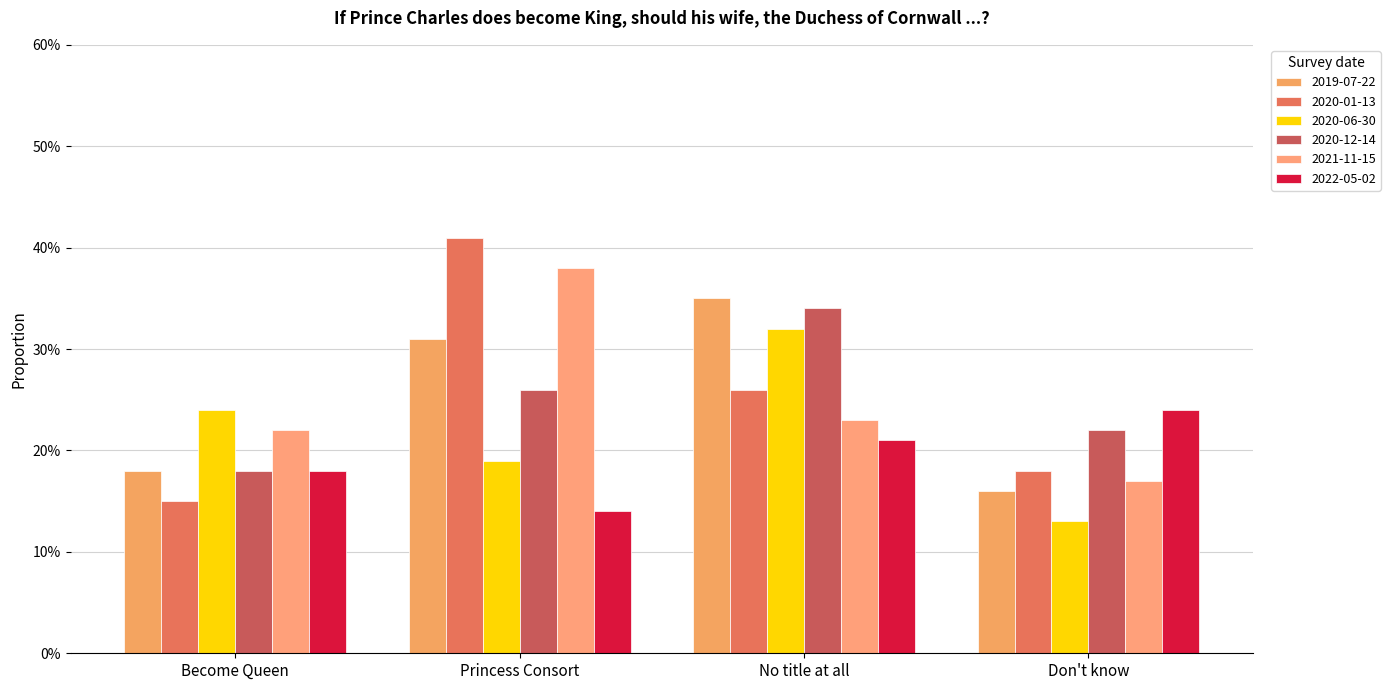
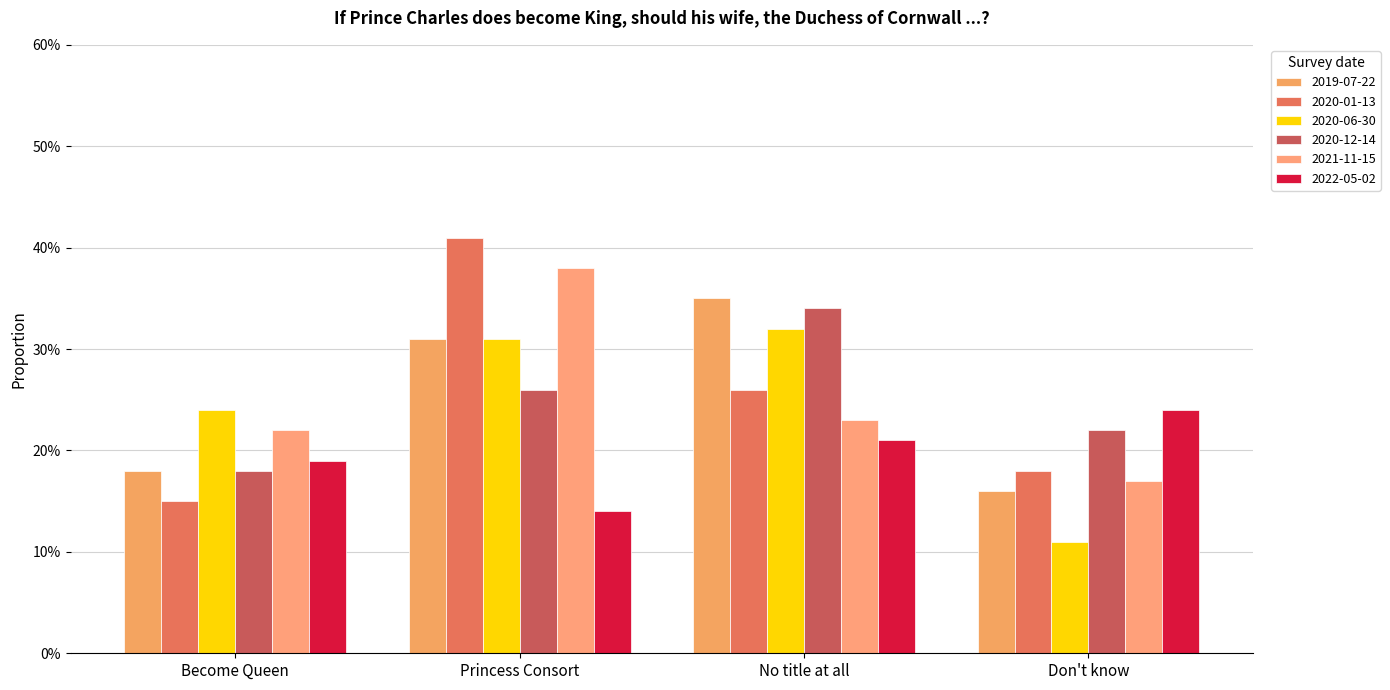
  {
    "2020-06-30": {
      "Become Queen": "24.0%",
-     "Princess Consort": "19.0%",
+     "Princess Consort": "31.0%",
      "No title at all": "32.0%",
-     "Don't know": "13.0%"
+     "Don't know": "11.0%"
    },
    "2022-05-02": {
-     "Become Queen": "18.0%",
+     "Become Queen": "19.0%",
      "Princess Consort": "14.0%",
      "No title at all": "21.0%",
      "Don't know": "24.0%"
    }
  }
